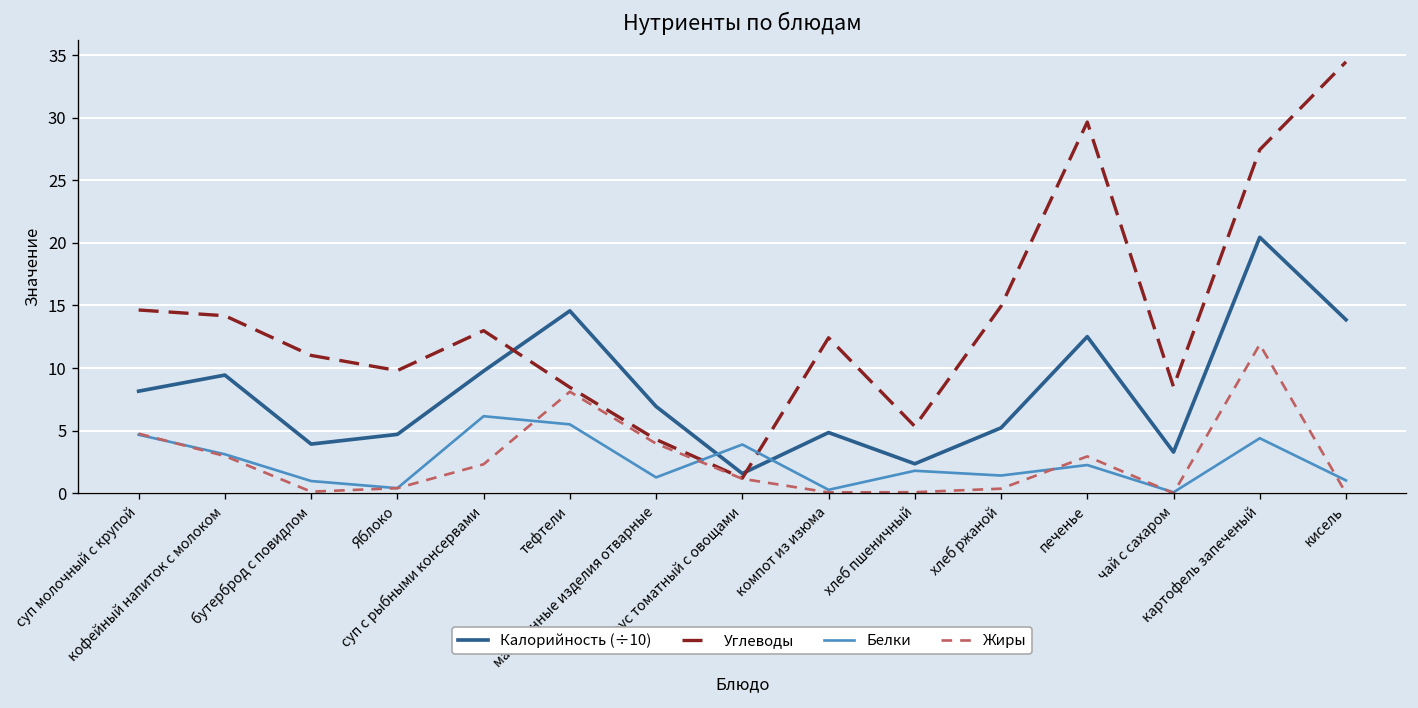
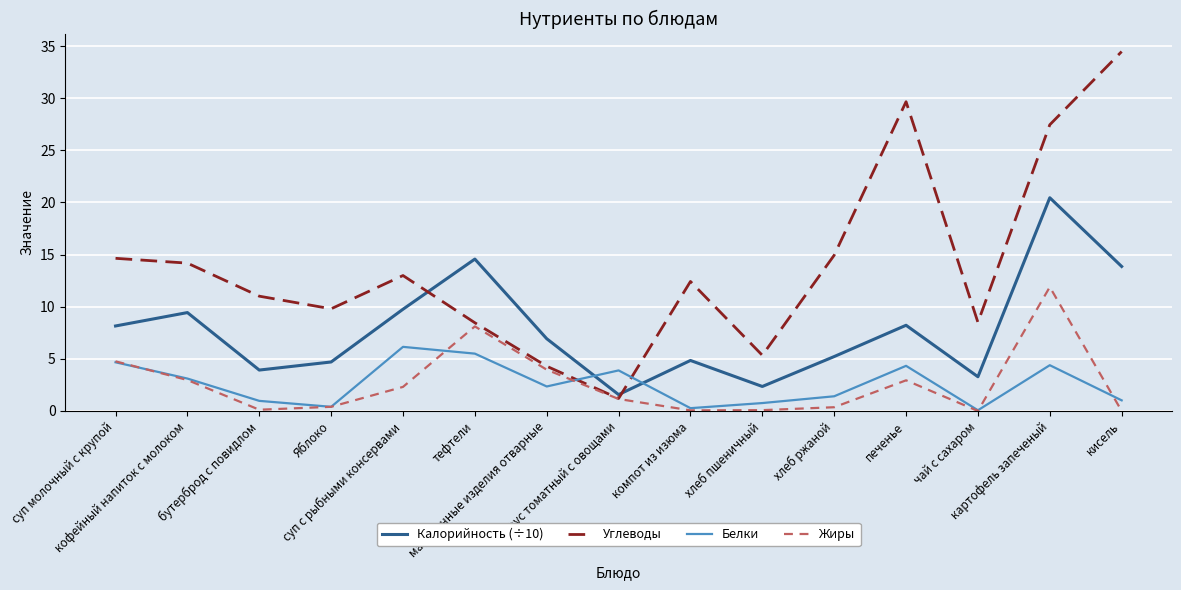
  {
    "Калорийность (÷10)": {
      "суп молочный с крупой": 8.2,
      "кофейный напиток с молоком": 9.4,
      "бутерброд с повидлом": 3.9,
      "Яблоко": 4.7,
      "суп с рыбными консервами": 9.8,
      "тефтели": 14.6,
      "макаронные изделия отварные": 6.9,
      "соус томатный с овощами": 1.6,
      "компот из изюма": 4.8,
      "хлеб пшеничный": 2.4,
      "хлеб ржаной": 5.2,
-     "печенье": 12.5,
+     "печенье": 8.2,
      "чай с сахаром": 3.3,
      "картофель запеченый": 20.4,
      "кисель": 13.9
    },
    "Углеводы": {
      "суп молочный с крупой": 14.6,
      "кофейный напиток с молоком": 14.2,
      "бутерброд с повидлом": 11.0,
      "Яблоко": 9.8,
      "суп с рыбными консервами": 13.0,
      "тефтели": 8.5,
      "макаронные изделия отварные": 4.3,
      "компот из изюма": 12.4,
      "хлеб пшеничный": 5.3,
      "хлеб ржаной": 14.9,
      "печенье": 29.7,
      "чай с сахаром": 8.5,
      "картофель запеченый": 27.5,
      "кисель": 34.5
    },
    "Белки": {
      "бутерброд с повидлом": 1.0,
      "суп с рыбными консервами": 6.2,
      "тефтели": 5.5,
-     "макаронные изделия отварные": 1.3,
+     "макаронные изделия отварные": 2.4,
      "соус томатный с овощами": 3.9,
-     "хлеб пшеничный": 1.8,
+     "хлеб пшеничный": 0.8,
      "хлеб ржаной": 1.4,
-     "печенье": 2.3,
+     "печенье": 4.3,
      "картофель запеченый": 4.4,
      "кисель": 1.0
    },
    "Жиры": {
      "бутерброд с повидлом": 0.1,
      "суп с рыбными консервами": 2.3,
      "тефтели": 8.1,
      "макаронные изделия отварные": 4.0,
      "хлеб пшеничный": 0.1,
      "хлеб ржаной": 0.4,
      "печенье": 2.9,
      "картофель запеченый": 11.9,
      "кисель": 0.0
    }
  }
